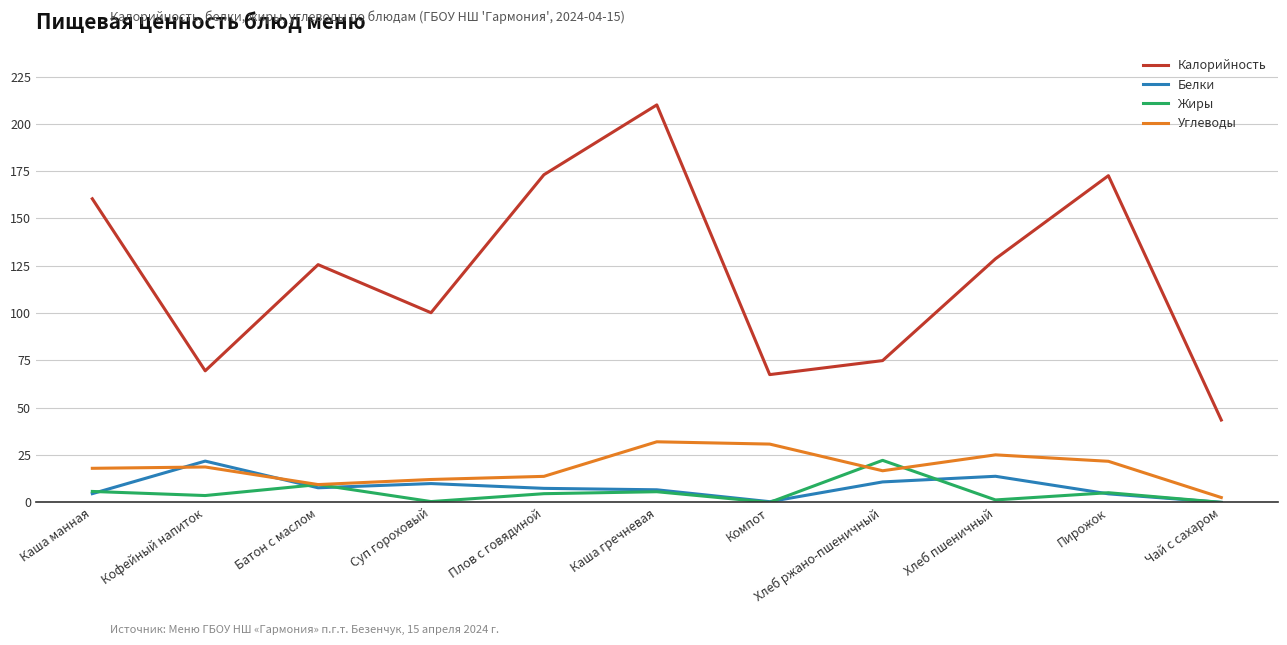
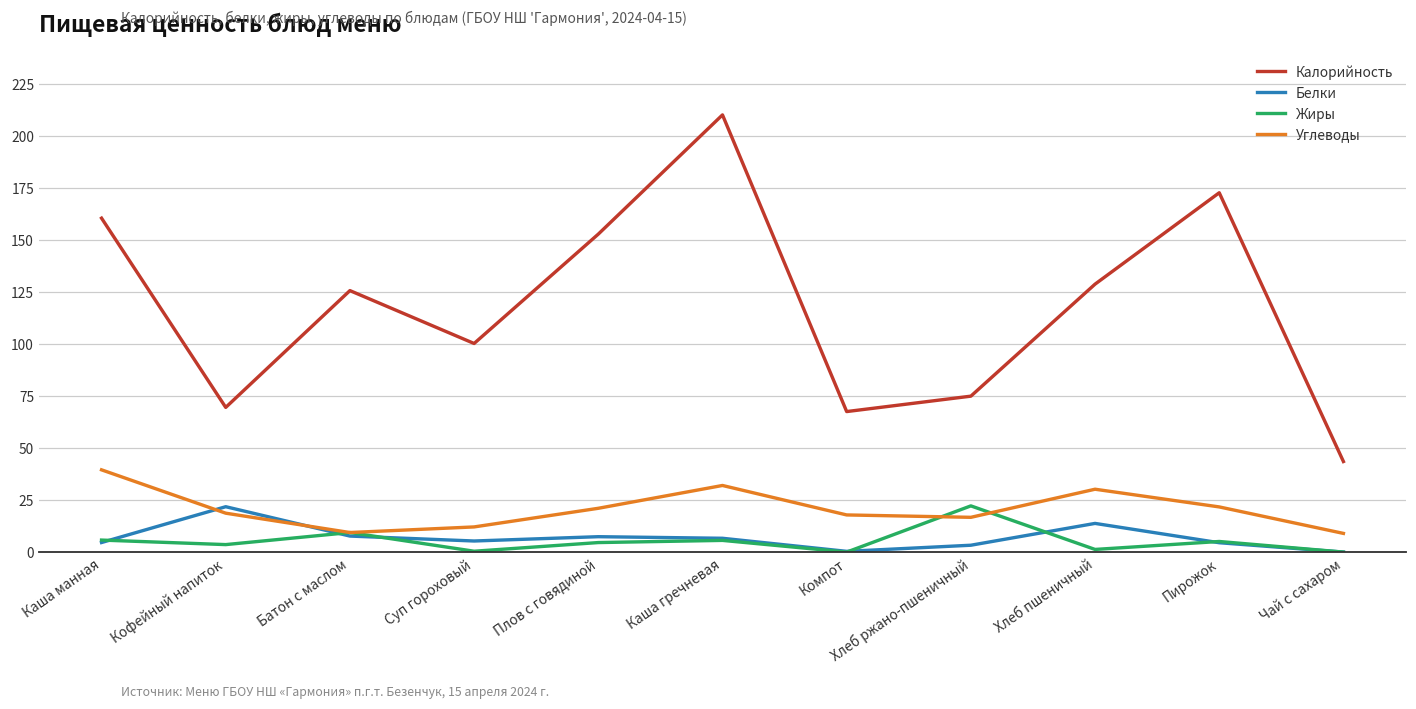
  {
    "Калорийность": {
      "Каша манная": 160,
      "Кофейный напиток": 70,
      "Батон с маслом": 126,
      "Суп гороховый": 100,
-     "Плов с говядиной": 173,
+     "Плов с говядиной": 153,
      "Каша гречневая": 210,
      "Компот": 68,
      "Хлеб ржано-пшеничный": 75,
      "Хлеб пшеничный": 129,
      "Пирожок": 173,
      "Чай с сахаром": 44
    },
    "Белки": {
      "Кофейный напиток": 22,
      "Батон с маслом": 8,
-     "Суп гороховый": 10,
+     "Суп гороховый": 5,
      "Плов с говядиной": 7,
-     "Хлеб ржано-пшеничный": 11,
+     "Хлеб ржано-пшеничный": 3,
      "Хлеб пшеничный": 14
    },
    "Жиры": {
      "Кофейный напиток": 4,
      "Суп гороховый": 0,
      "Плов с говядиной": 5,
      "Хлеб ржано-пшеничный": 22,
      "Хлеб пшеничный": 1
    },
    "Углеводы": {
-     "Каша манная": 18,
+     "Каша манная": 40,
      "Кофейный напиток": 19,
      "Суп гороховый": 12,
-     "Плов с говядиной": 14,
+     "Плов с говядиной": 21,
      "Каша гречневая": 32,
-     "Компот": 31,
+     "Компот": 18,
      "Хлеб ржано-пшеничный": 17,
-     "Хлеб пшеничный": 25,
+     "Хлеб пшеничный": 30,
      "Пирожок": 22,
-     "Чай с сахаром": 3
+     "Чай с сахаром": 9
    }
  }
